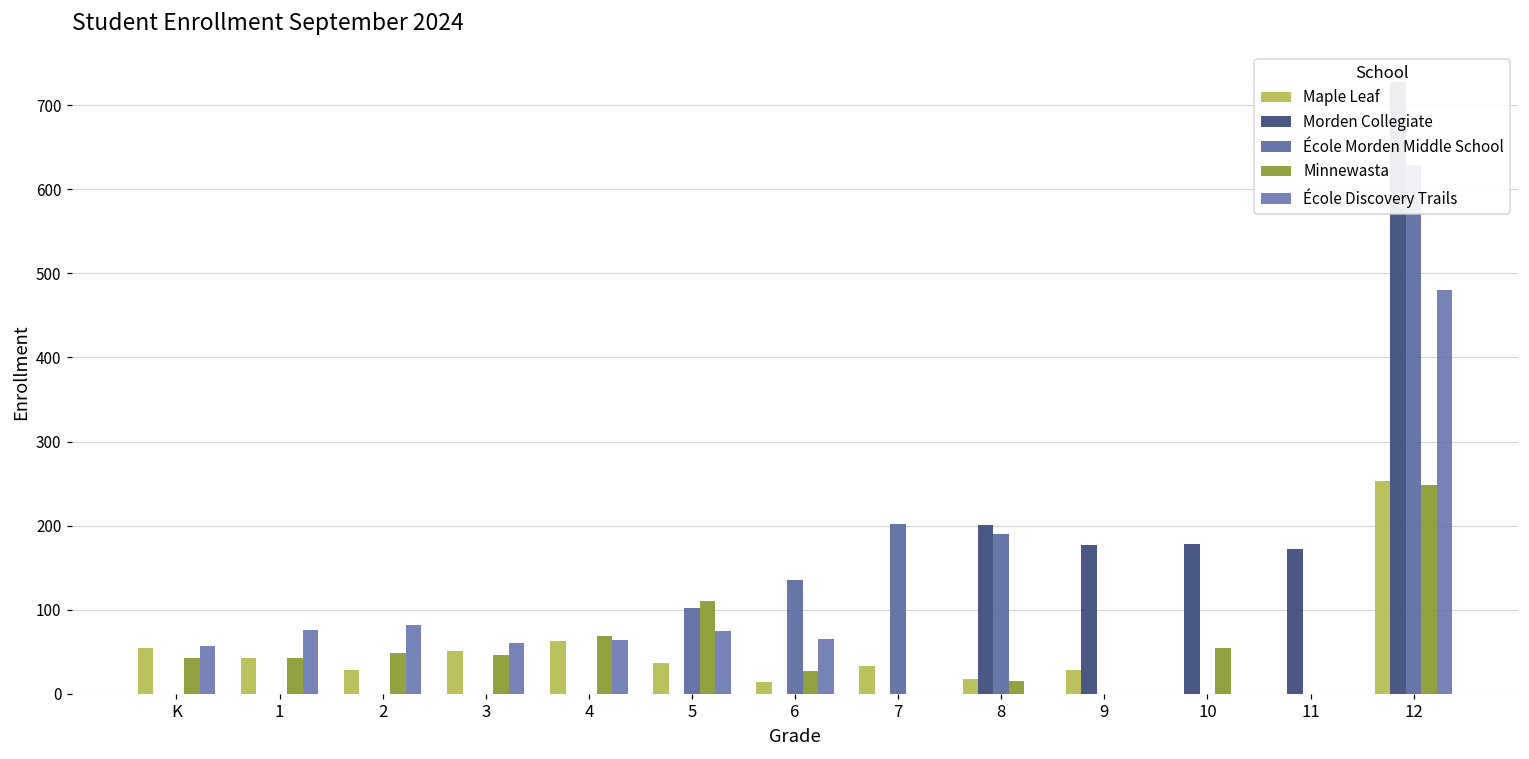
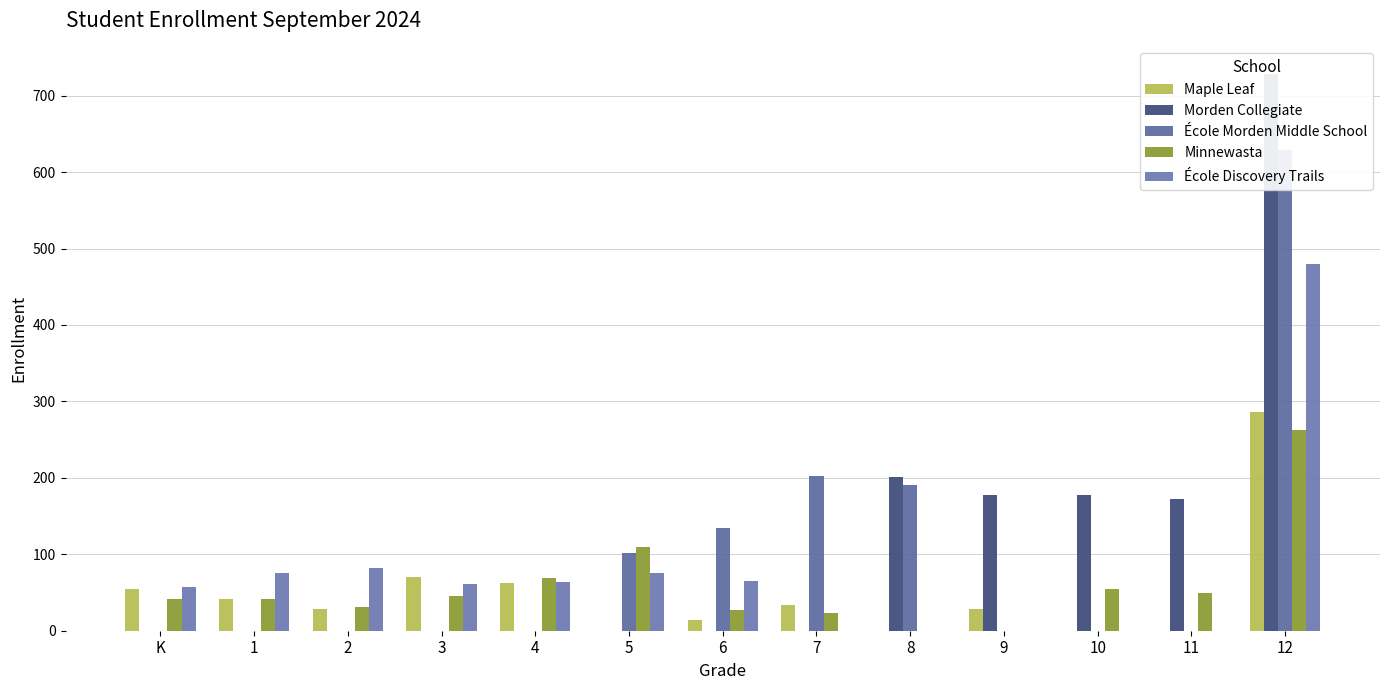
  {
    "Maple Leaf": {
      "K": 50,
      "1": 40,
      "2": 30,
-     "3": 50,
+     "3": 70,
      "4": 60,
-     "5": 40,
+     "5": 0,
      "6": 10,
      "7": 30,
-     "8": 20,
+     "8": 0,
      "9": 30,
      "10": 0,
      "11": 0,
-     "12": 250
+     "12": 290
    },
    "Minnewasta": {
      "K": 40,
      "1": 40,
-     "2": 50,
+     "2": 30,
      "3": 50,
      "4": 70,
      "5": 110,
      "6": 30,
-     "7": 0,
-     "8": 20,
+     "7": 20,
+     "8": 0,
      "9": 0,
      "10": 50,
-     "11": 0,
-     "12": 250
+     "11": 50,
+     "12": 260
    }
  }
